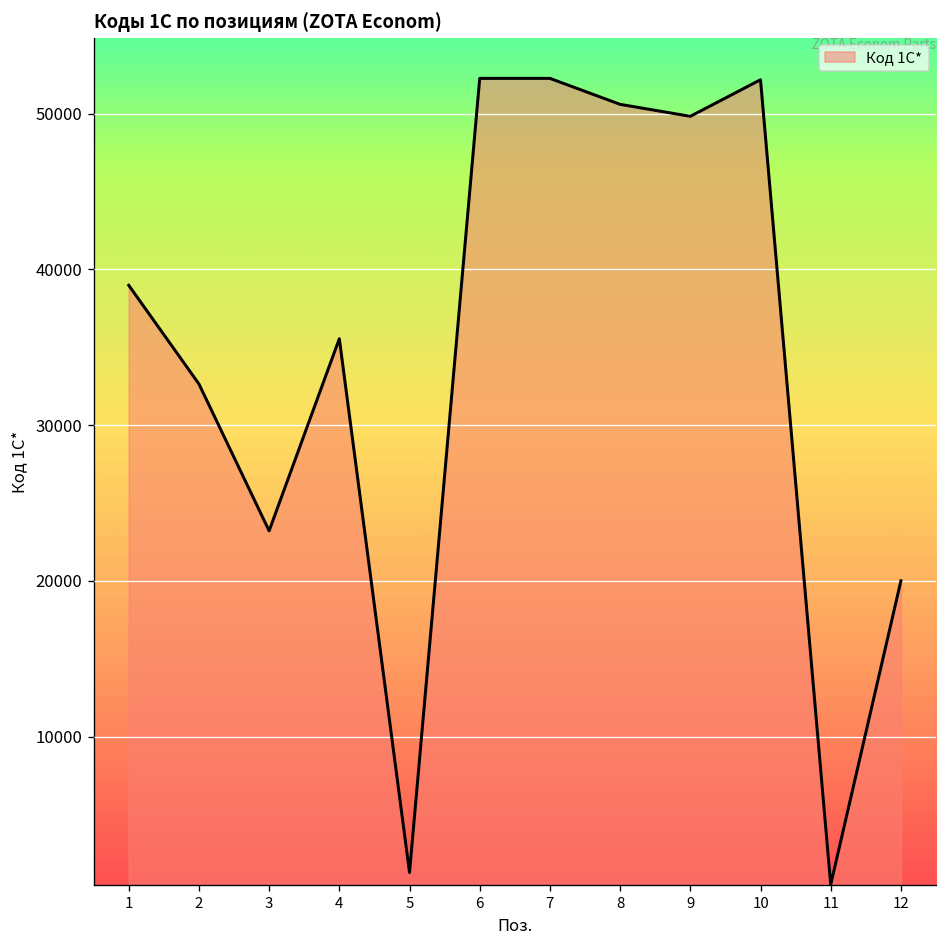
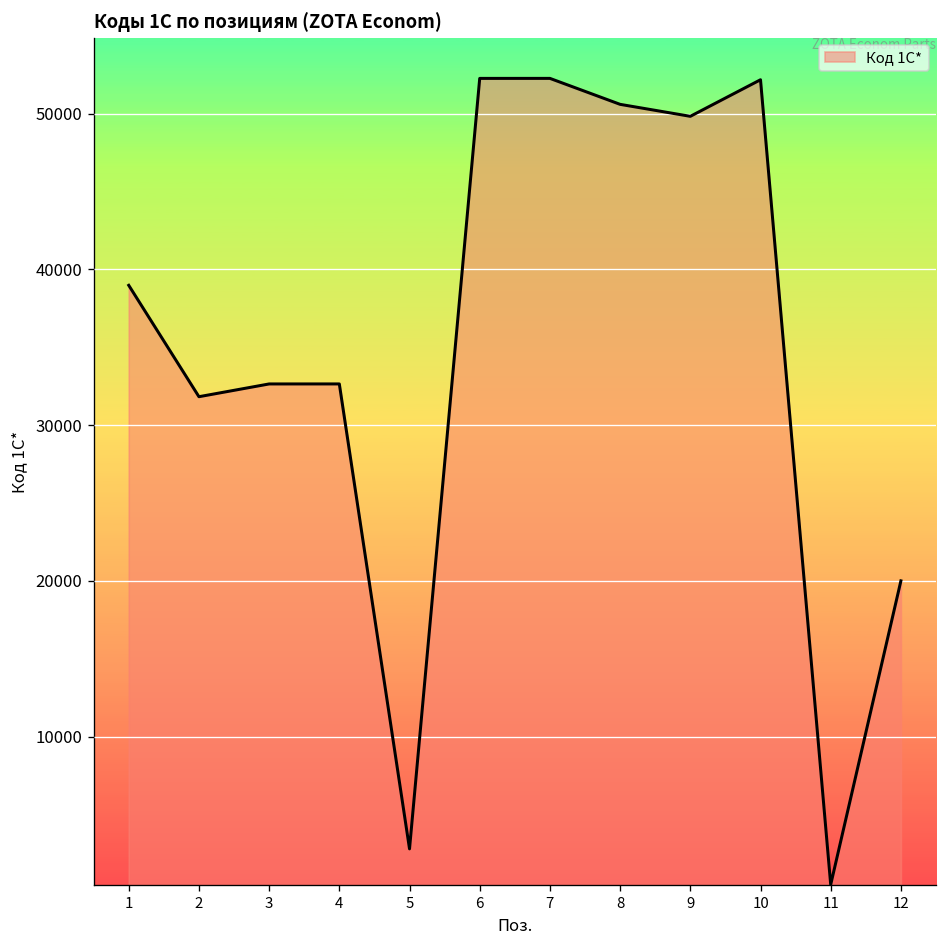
  {
    "1": 39000,
-   "2": 32600,
-   "3": 23200,
-   "4": 35600,
-   "5": 1300,
+   "2": 31800,
+   "3": 32600,
+   "4": 32700,
+   "5": 2800,
    "6": 52300,
    "7": 52300,
    "8": 50600,
    "9": 49800,
    "10": 52200,
    "11": 500,
    "12": 20000
  }
